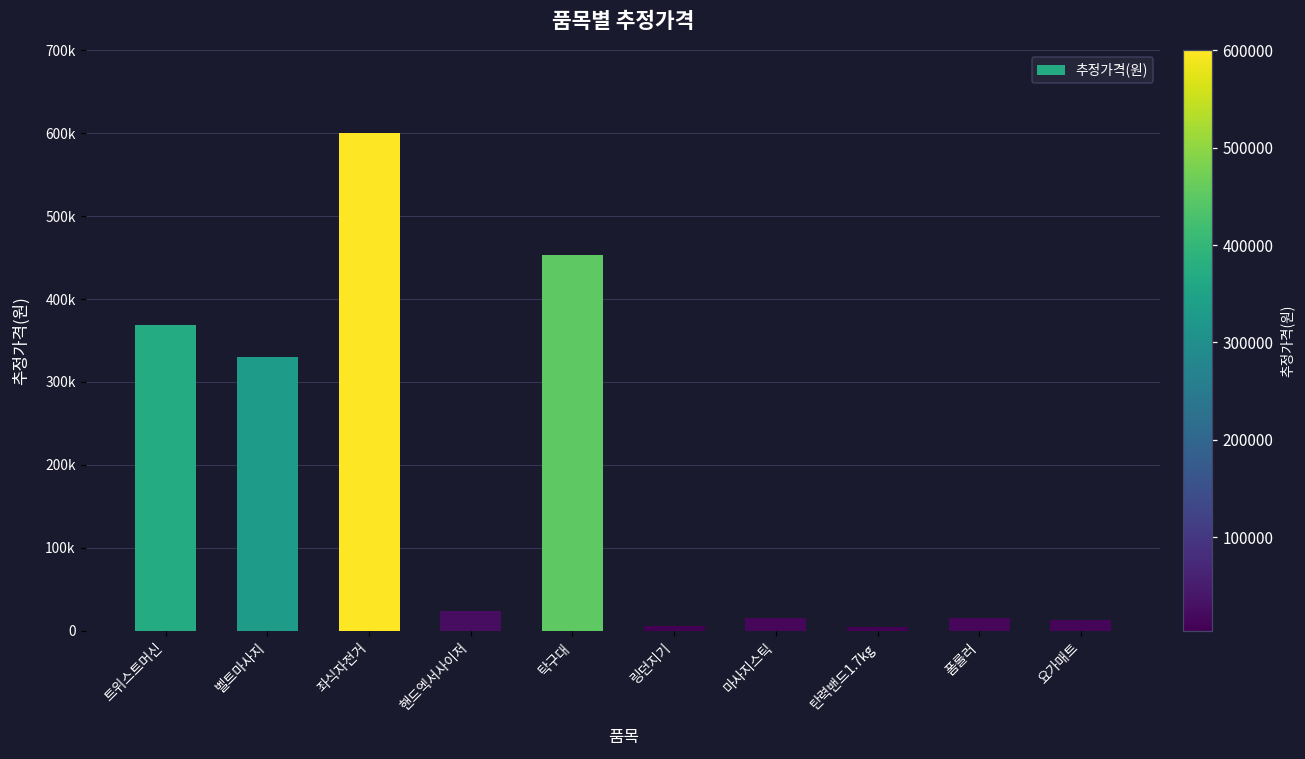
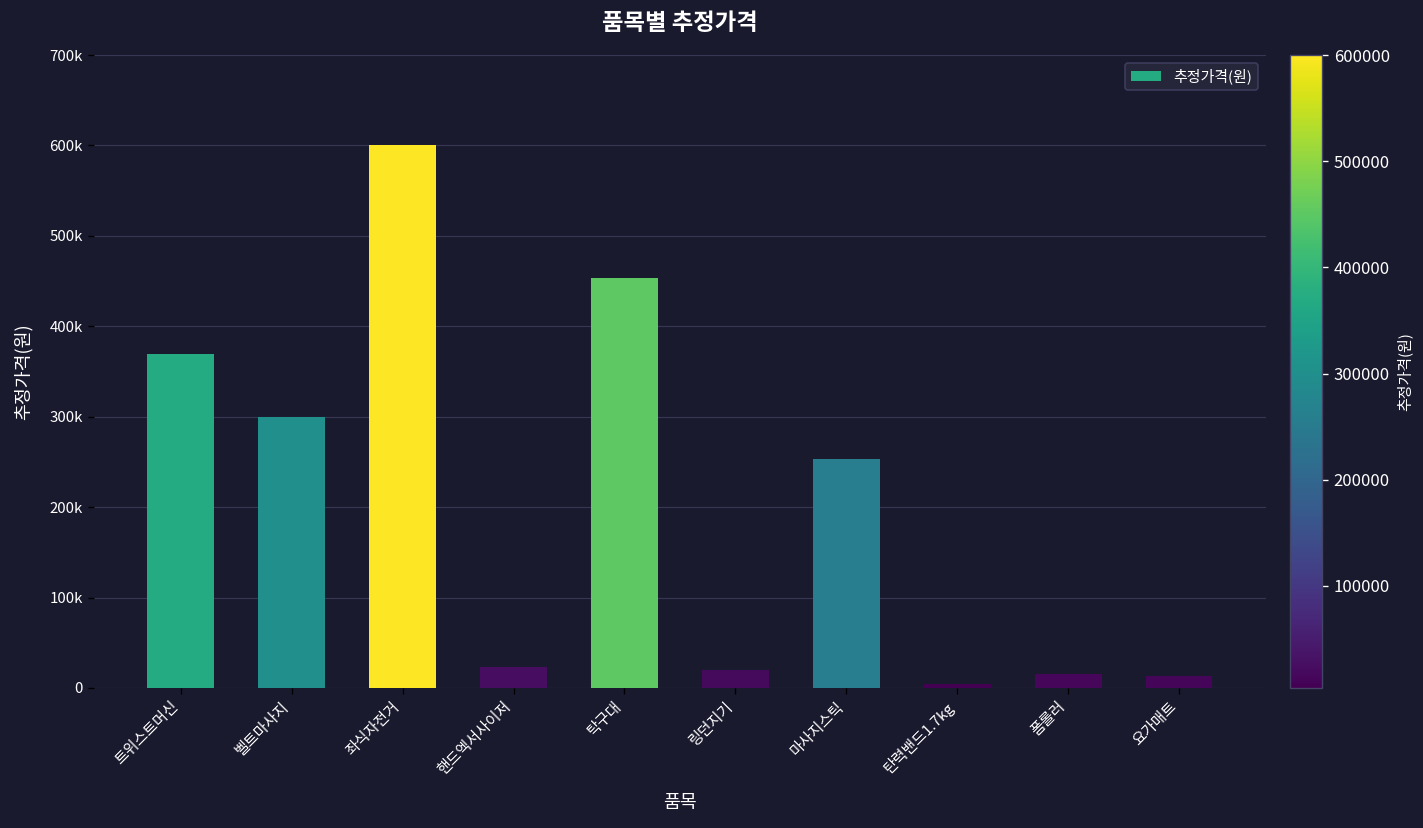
  {
    "트위스트머신": 370000,
-   "벨트마사지": 330000,
+   "벨트마사지": 300000,
    "좌식자전거": 600000,
    "핸드엑서사이저": 20000,
    "탁구대": 450000,
-   "링던지기": 10000,
-   "마사지스틱": 20000,
+   "링던지기": 20000,
+   "마사지스틱": 250000,
    "탄력밴드1.7kg": 0,
    "폼롤러": 20000,
    "요가매트": 10000
  }
